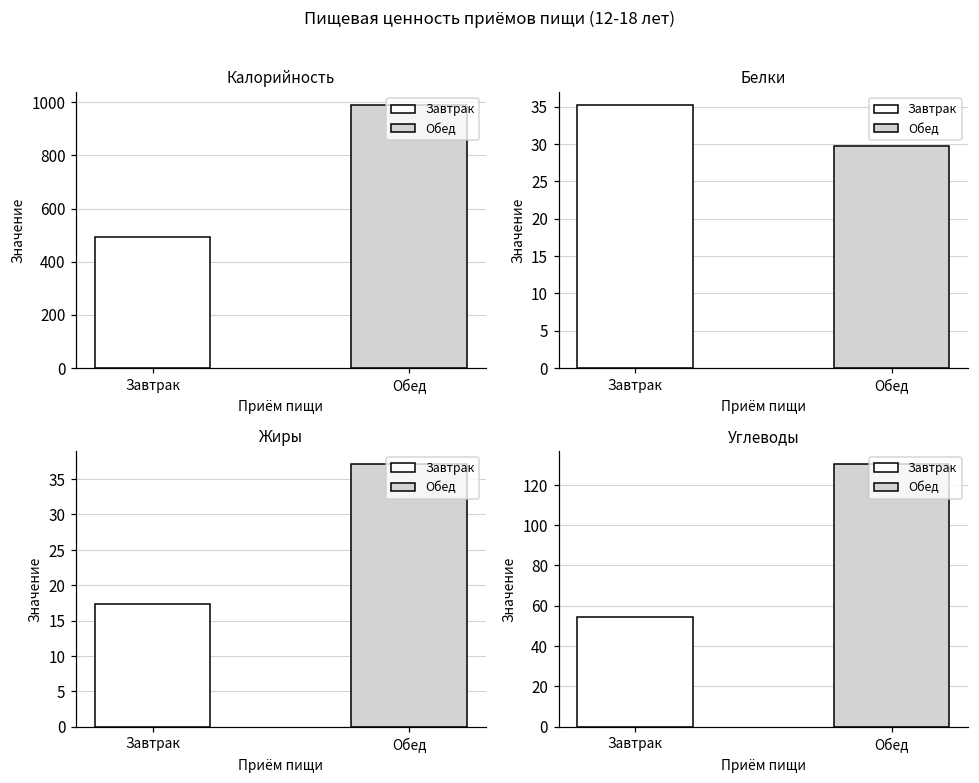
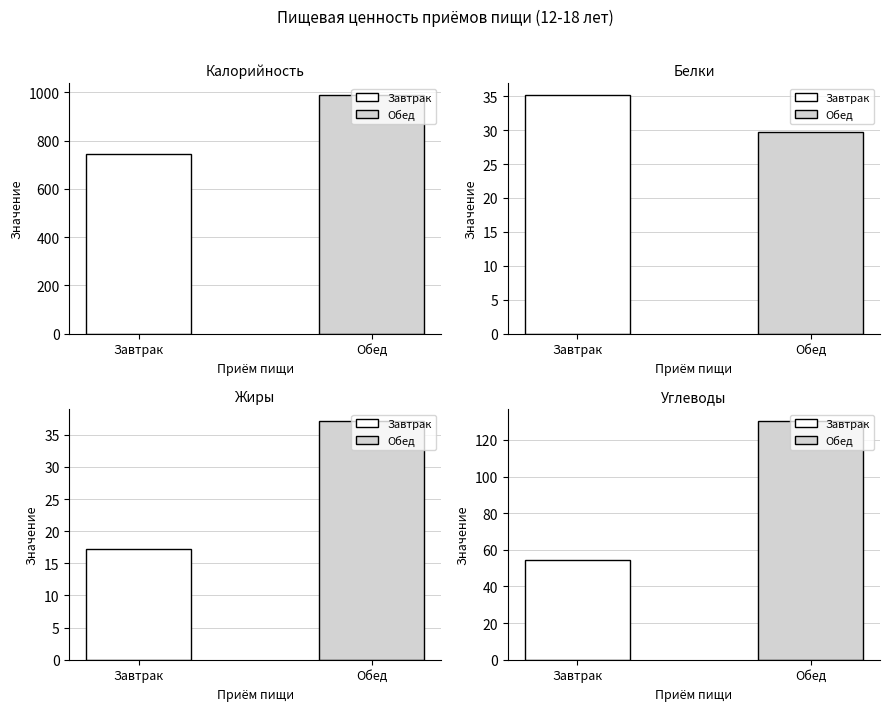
  {
    "Калорийность": {
-     "Завтрак": 490
+     "Завтрак": 750
    },
    "Белки": {
      "Завтрак": 35,
      "Обед": 30
    },
    "Жиры": {
      "Завтрак": 17
    },
    "Углеводы": {
      "Завтрак": 55
    }
  }
